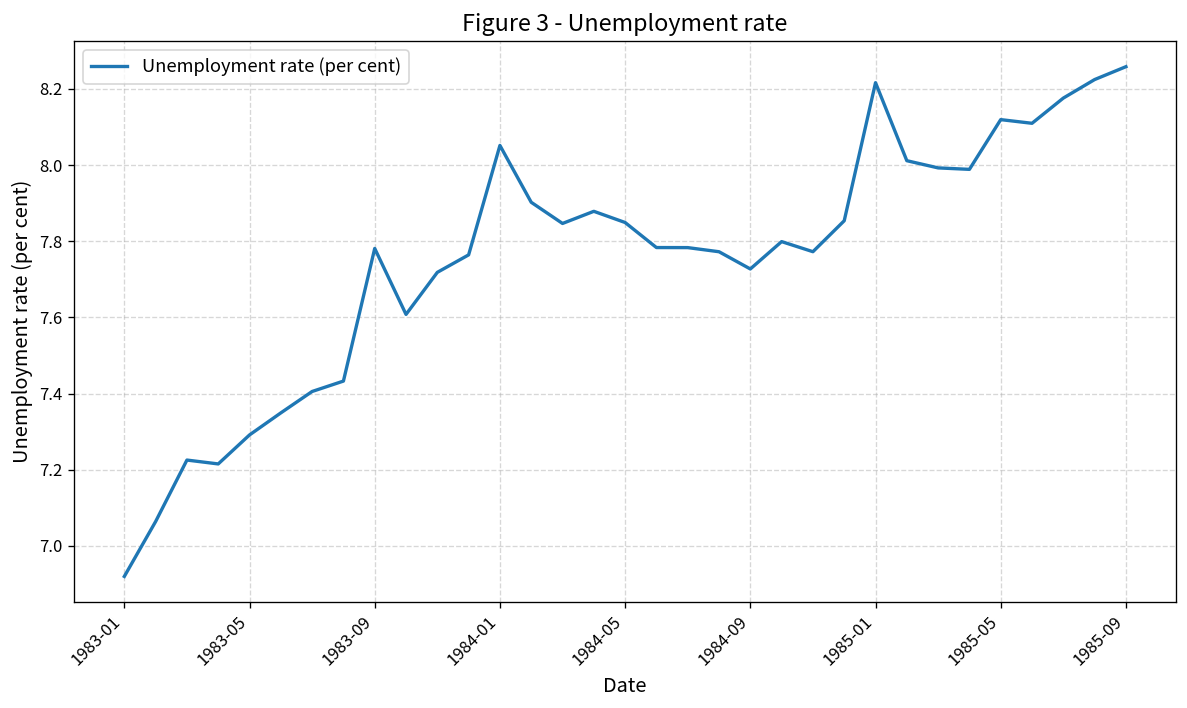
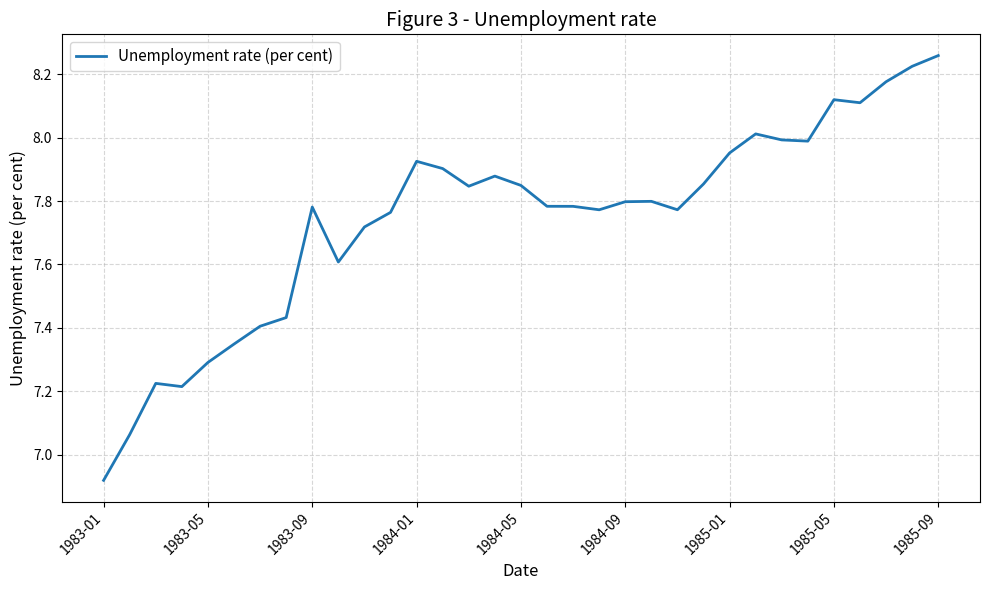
  {
    "1983-01": 6.92,
    "1983-05": 7.29,
    "1983-09": 7.78,
-   "1984-01": 8.05,
+   "1984-01": 7.93,
    "1984-05": 7.85,
-   "1984-09": 7.73,
-   "1985-01": 8.22,
+   "1984-09": 7.80,
+   "1985-01": 7.95,
    "1985-05": 8.12,
    "1985-09": 8.26
  }
